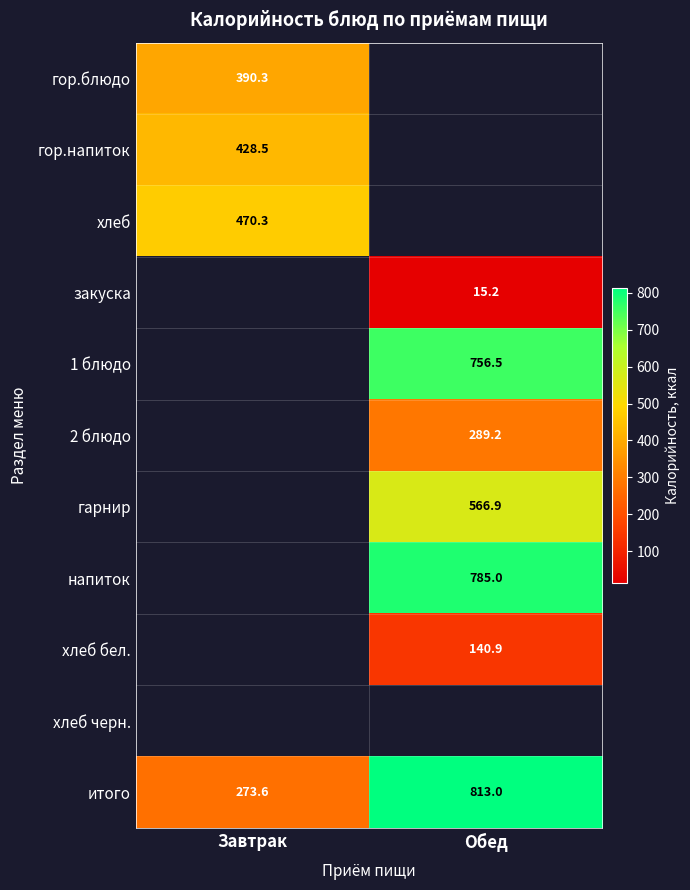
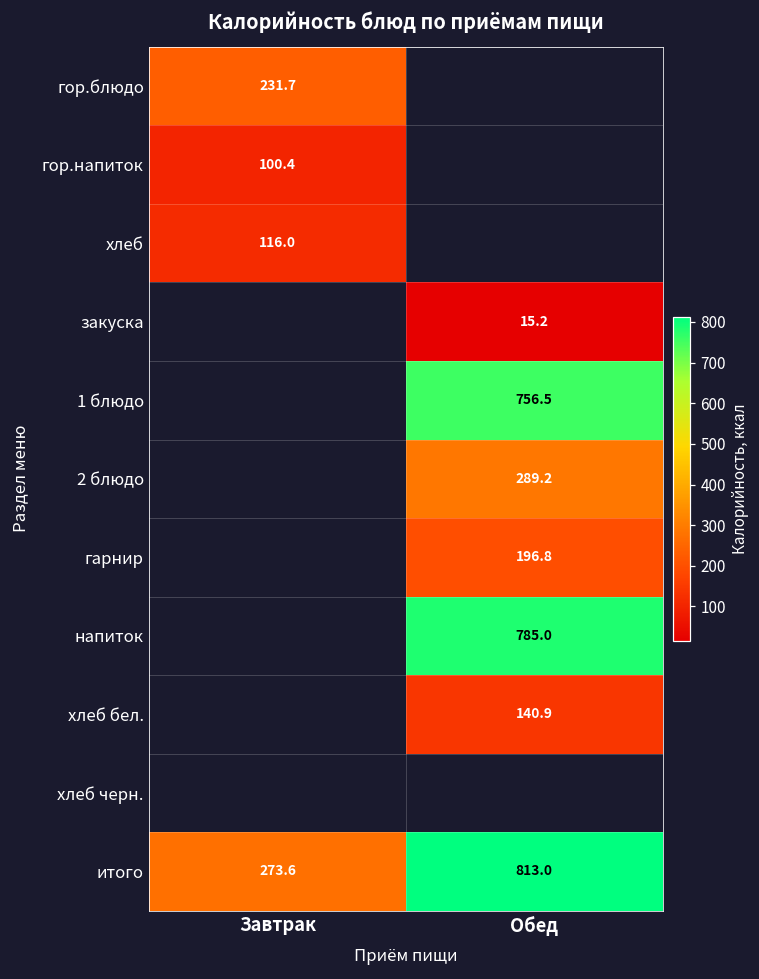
  {
    "гор.блюдо": {
-     "Завтрак": 390.3
+     "Завтрак": 231.7
    },
    "гор.напиток": {
-     "Завтрак": 428.5
+     "Завтрак": 100.4
    },
    "хлеб": {
-     "Завтрак": 470.3
+     "Завтрак": 116.0
    },
    "закуска": {
      "Обед": 15.2
    },
    "1 блюдо": {
      "Обед": 756.5
    },
    "2 блюдо": {
      "Обед": 289.2
    },
    "гарнир": {
-     "Обед": 566.9
+     "Обед": 196.8
    },
    "напиток": {
      "Обед": 785.0
    },
    "хлеб бел.": {
      "Обед": 140.9
    },
    "итого": {
      "Завтрак": 273.6,
      "Обед": 813.0
    }
  }
